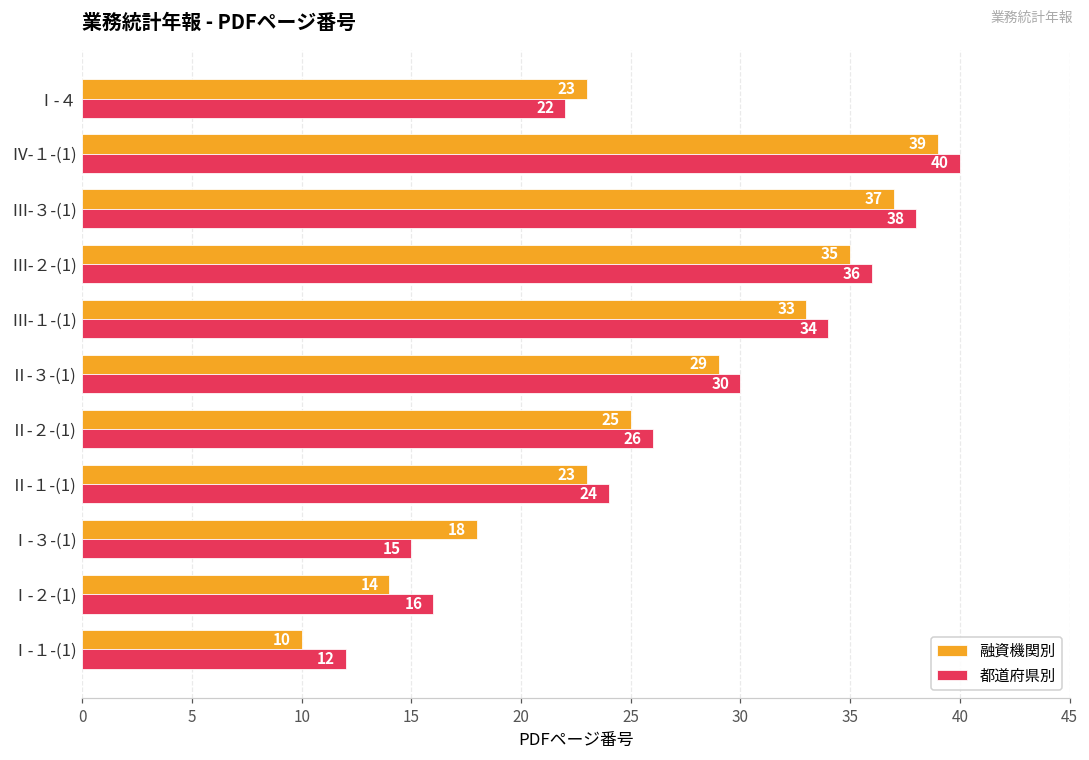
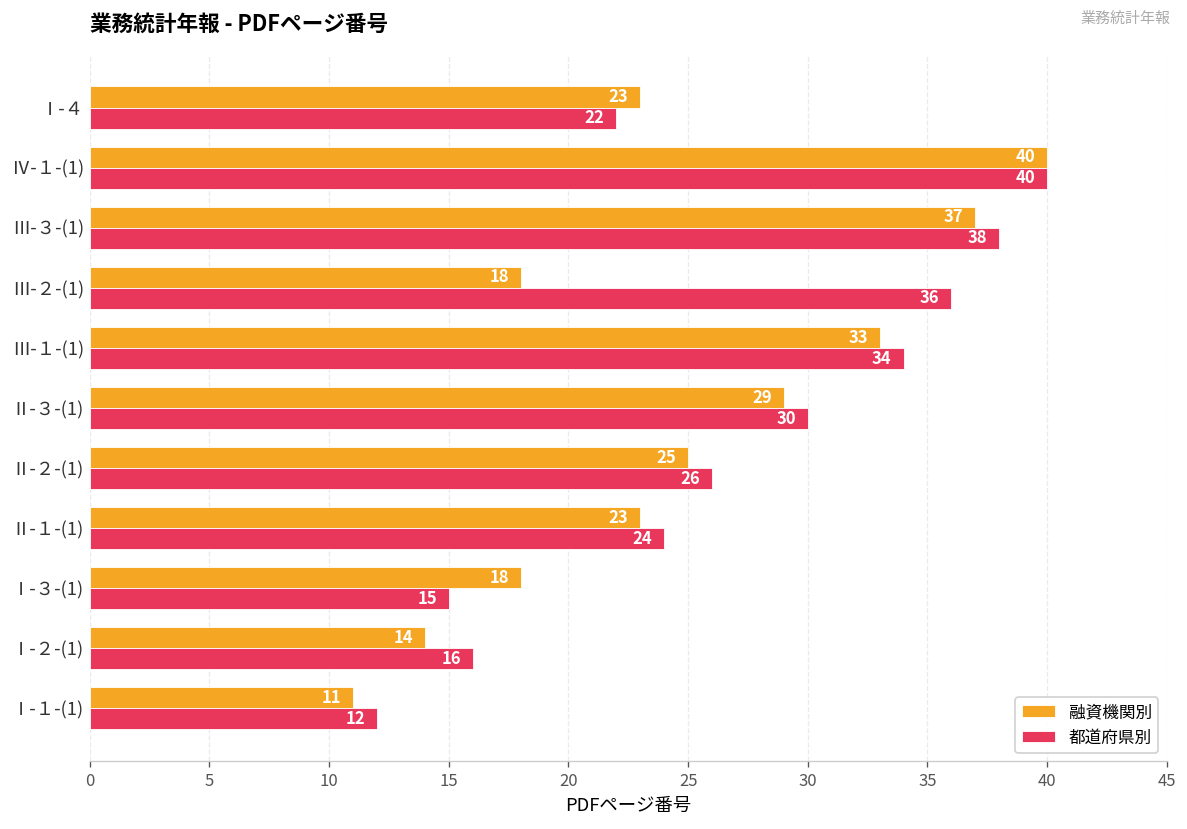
  {
    "融資機関別": {
      "Ⅰ-４": 23,
-     "Ⅳ-１-(1)": 39,
+     "Ⅳ-１-(1)": 40,
      "Ⅲ-３-(1)": 37,
-     "Ⅲ-２-(1)": 35,
+     "Ⅲ-２-(1)": 18,
      "Ⅲ-１-(1)": 33,
      "Ⅱ-３-(1)": 29,
      "Ⅱ-２-(1)": 25,
      "Ⅱ-１-(1)": 23,
      "Ⅰ-３-(1)": 18,
      "Ⅰ-２-(1)": 14,
-     "Ⅰ-１-(1)": 10
+     "Ⅰ-１-(1)": 11
    },
    "都道府県別": {
      "Ⅰ-４": 22,
      "Ⅳ-１-(1)": 40,
      "Ⅲ-３-(1)": 38,
      "Ⅲ-２-(1)": 36,
      "Ⅲ-１-(1)": 34,
      "Ⅱ-３-(1)": 30,
      "Ⅱ-２-(1)": 26,
      "Ⅱ-１-(1)": 24,
      "Ⅰ-３-(1)": 15,
      "Ⅰ-２-(1)": 16,
      "Ⅰ-１-(1)": 12
    }
  }
